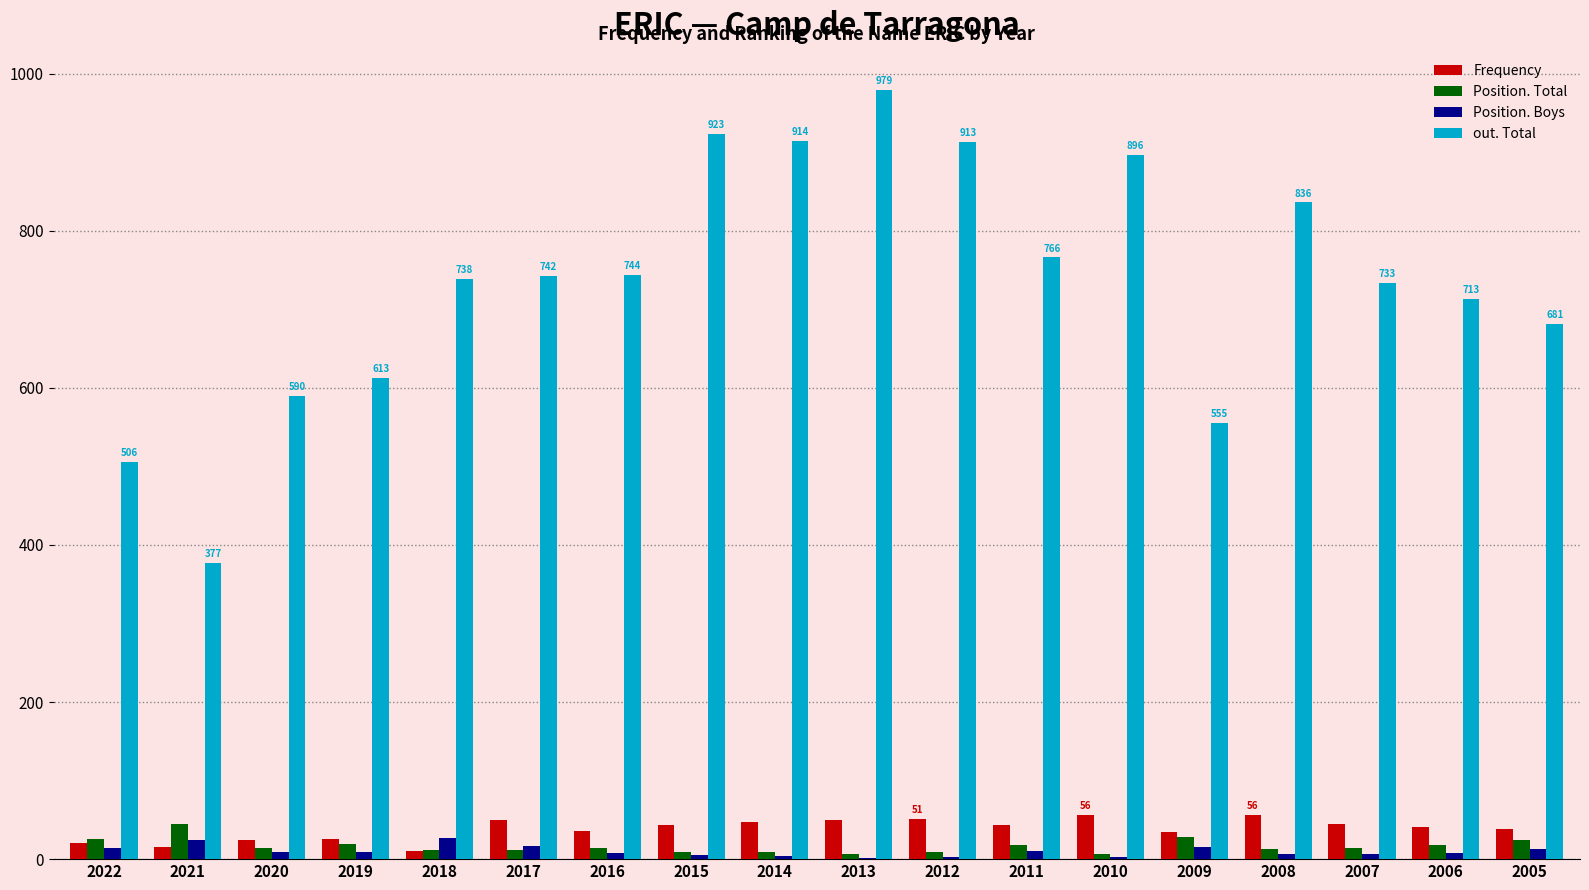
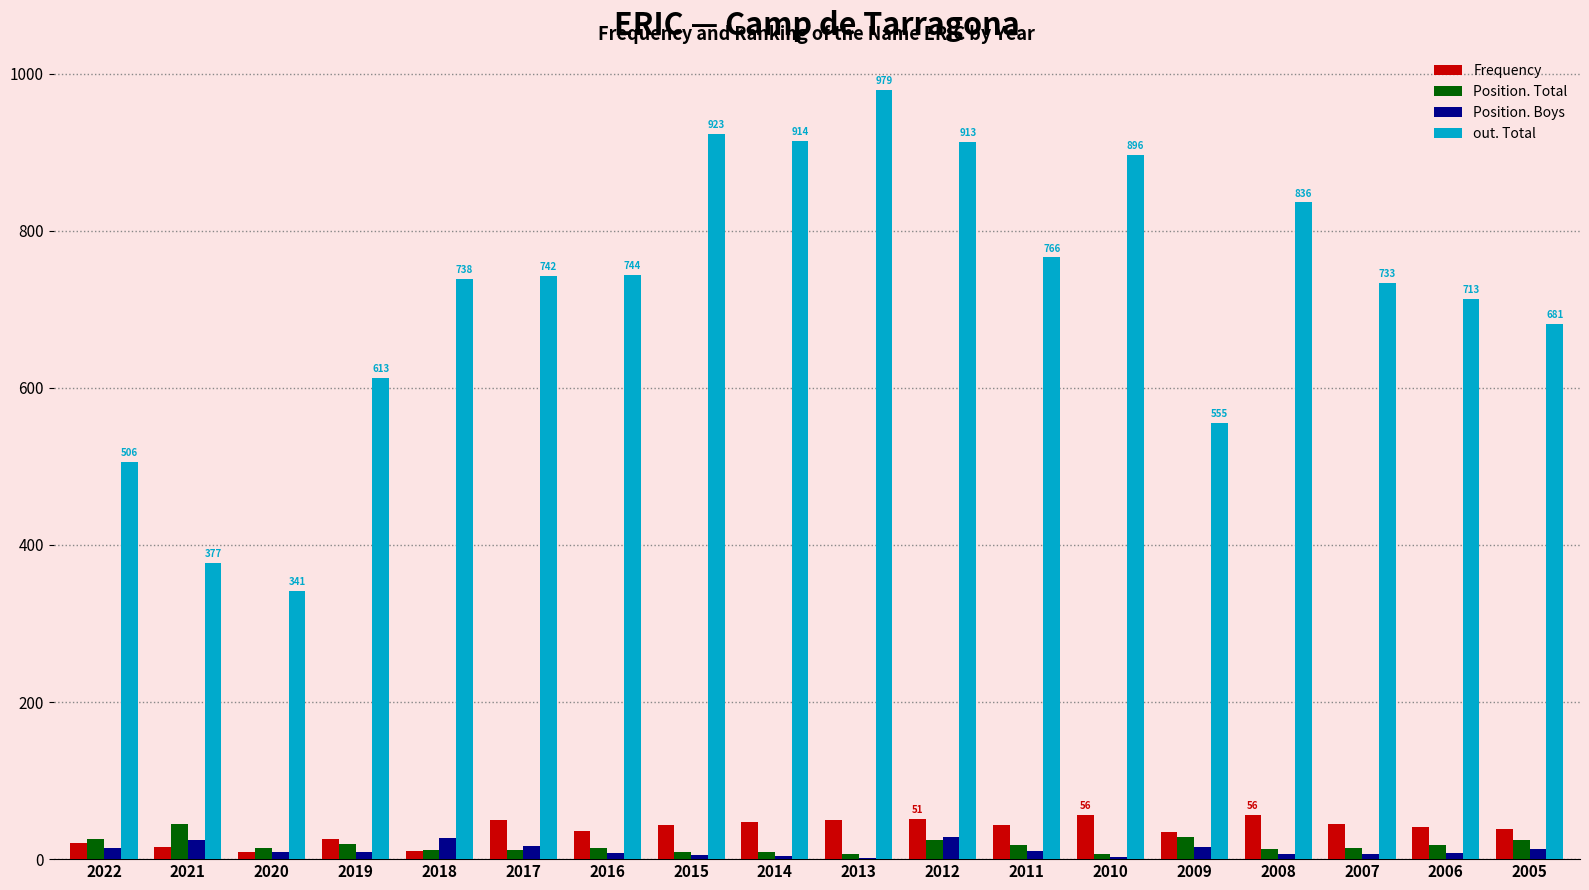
  {
    "Frequency": {
      "2022": 20,
      "2021": 20,
-     "2020": 20,
+     "2020": 10,
      "2019": 30,
      "2018": 10,
      "2017": 50,
      "2016": 40,
      "2015": 40,
      "2014": 50,
      "2013": 50,
      "2011": 40,
      "2009": 40,
      "2007": 50,
      "2006": 40,
      "2005": 40
    },
    "Position. Total": {
      "2022": 30,
      "2021": 50,
      "2020": 10,
      "2019": 20,
      "2018": 10,
      "2017": 10,
      "2016": 10,
      "2015": 10,
      "2014": 10,
      "2013": 10,
-     "2012": 10,
+     "2012": 30,
      "2011": 20,
      "2010": 10,
      "2009": 30,
      "2008": 10,
      "2007": 10,
      "2006": 20,
      "2005": 30
    },
    "Position. Boys": {
      "2022": 10,
      "2021": 20,
      "2020": 10,
      "2019": 10,
      "2018": 30,
      "2017": 20,
      "2016": 10,
      "2015": 10,
      "2014": 0,
-     "2012": 0,
+     "2012": 30,
      "2011": 10,
      "2009": 20,
      "2008": 10,
      "2007": 10,
      "2006": 10,
      "2005": 10
    },
    "out. Total": {
      "2022": 506,
      "2021": 377,
-     "2020": 590,
+     "2020": 341,
      "2019": 613,
      "2018": 738,
      "2017": 742,
      "2016": 744,
      "2015": 923,
      "2014": 914,
      "2013": 979,
      "2012": 913,
      "2011": 766,
      "2010": 896,
      "2009": 555,
      "2008": 836,
      "2007": 733,
      "2006": 713,
      "2005": 681
    }
  }
